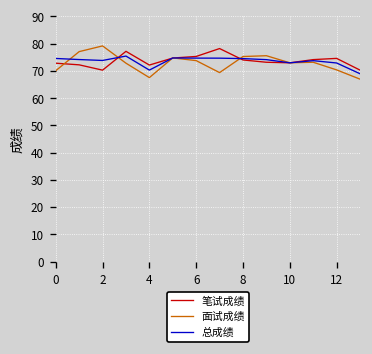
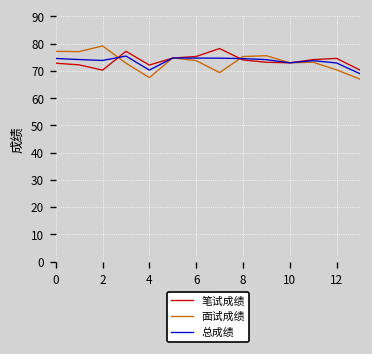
  {
    "笔试成绩": {
      "0": 73
    },
    "面试成绩": {
-     "0": 70
+     "0": 77
    },
    "总成绩": {
      "0": 75
    }
  }
